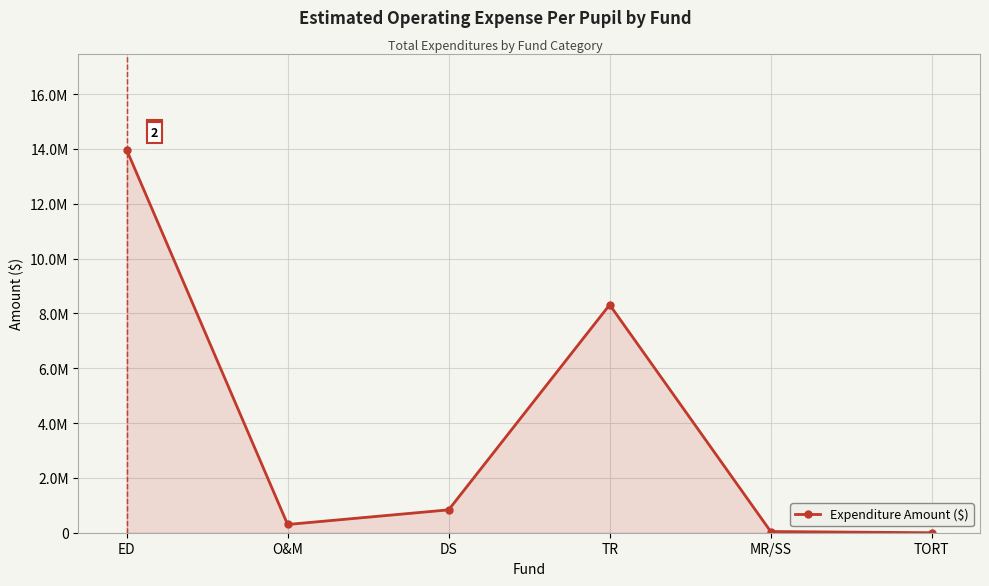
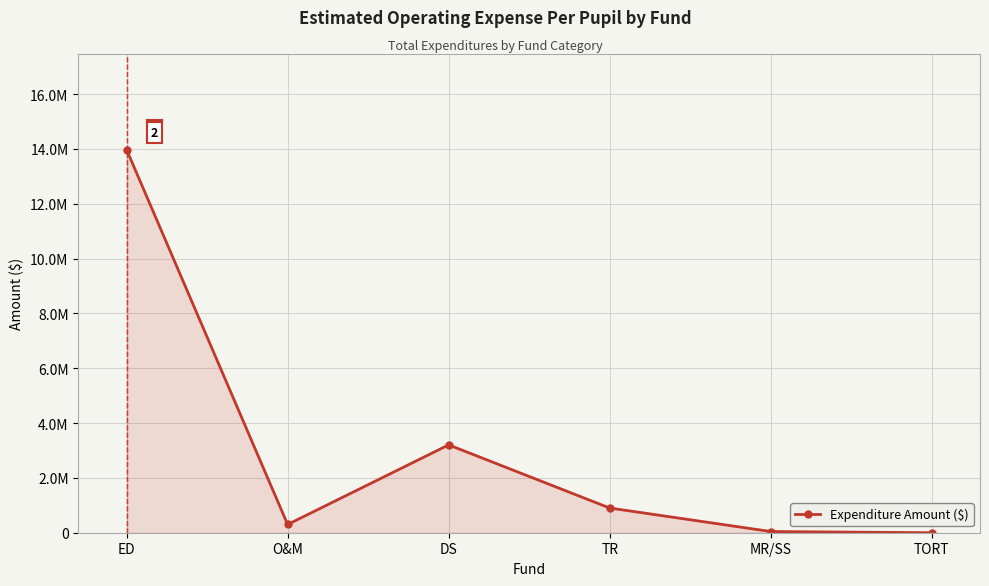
  {
    "ED": 14000000,
    "O&M": 300000,
-   "DS": 800000,
-   "TR": 8300000,
+   "DS": 3200000,
+   "TR": 900000,
    "MR/SS": 0,
    "TORT": 0
  }
